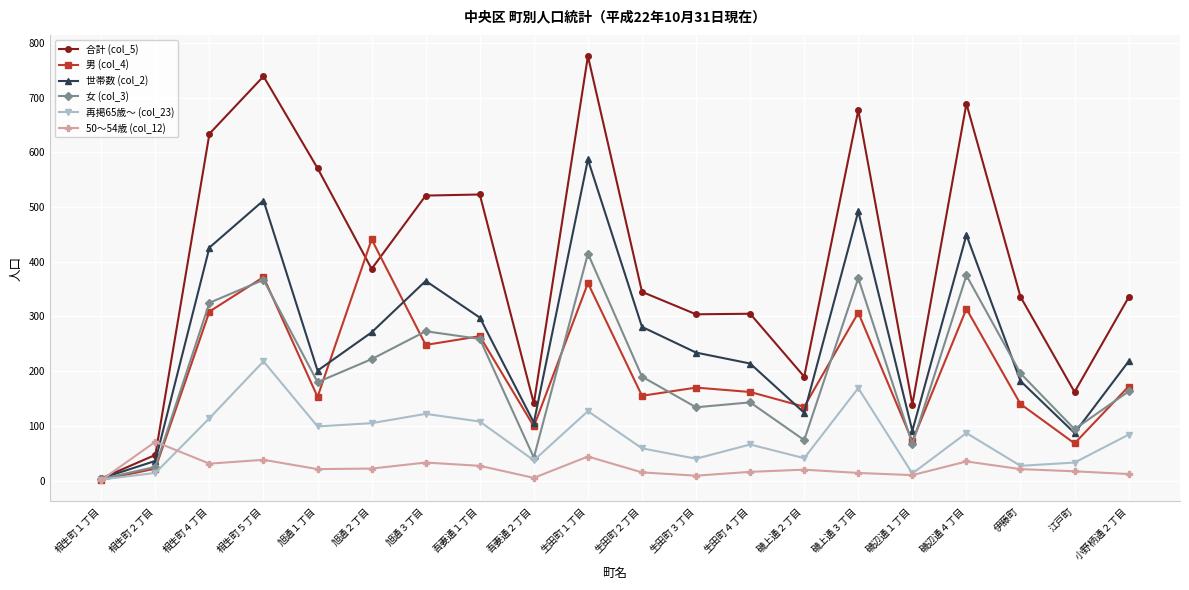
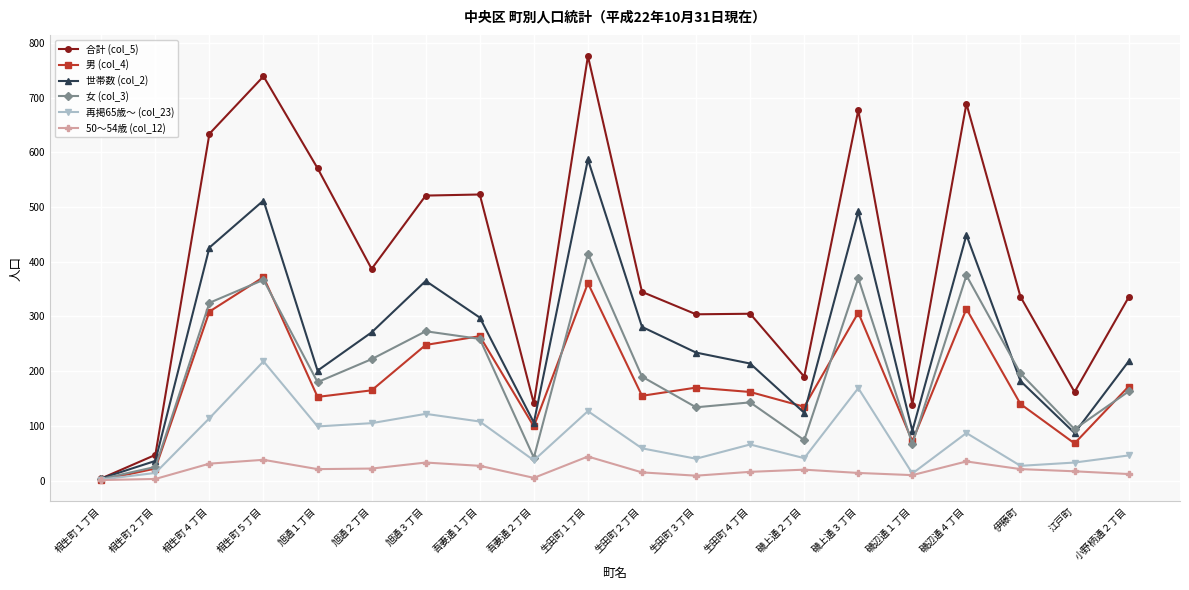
  {
    "合計 (col_5)": {
      "相生町２丁目": 50,
      "相生町４丁目": 630,
      "相生町５丁目": 740,
      "旭通１丁目": 570,
      "旭通２丁目": 390,
      "旭通３丁目": 520,
      "吾妻通１丁目": 520,
      "吾妻通２丁目": 140,
      "生田町１丁目": 780,
      "生田町２丁目": 350,
      "生田町３丁目": 300,
      "生田町４丁目": 310,
      "磯上通２丁目": 190,
      "磯上通３丁目": 680,
      "磯辺通１丁目": 140,
      "磯辺通４丁目": 690,
      "伊藤町": 340,
      "江戸町": 160,
      "小野柄通２丁目": 340
    },
    "男 (col_4)": {
      "相生町４丁目": 310,
      "相生町５丁目": 370,
      "旭通１丁目": 150,
-     "旭通２丁目": 440,
+     "旭通２丁目": 170,
      "旭通３丁目": 250,
      "吾妻通１丁目": 260,
      "吾妻通２丁目": 100,
      "生田町１丁目": 360,
      "生田町２丁目": 160,
      "生田町３丁目": 170,
      "生田町４丁目": 160,
      "磯上通２丁目": 140,
      "磯上通３丁目": 310,
      "磯辺通１丁目": 70,
      "磯辺通４丁目": 310,
      "伊藤町": 140,
      "江戸町": 70,
      "小野柄通２丁目": 170
    },
    "世帯数 (col_2)": {
      "相生町２丁目": 40,
      "相生町４丁目": 430,
      "相生町５丁目": 510,
      "旭通１丁目": 200,
      "旭通２丁目": 270,
      "旭通３丁目": 370,
      "吾妻通１丁目": 300,
      "吾妻通２丁目": 110,
      "生田町１丁目": 590,
      "生田町２丁目": 280,
      "生田町３丁目": 230,
      "生田町４丁目": 210,
      "磯上通２丁目": 120,
      "磯上通３丁目": 490,
      "磯辺通１丁目": 90,
      "磯辺通４丁目": 450,
      "伊藤町": 180,
      "江戸町": 90,
      "小野柄通２丁目": 220
    },
    "女 (col_3)": {
      "相生町４丁目": 330,
      "相生町５丁目": 370,
      "旭通１丁目": 180,
      "旭通２丁目": 220,
      "旭通３丁目": 270,
      "吾妻通１丁目": 260,
      "吾妻通２丁目": 40,
      "生田町１丁目": 420,
      "生田町２丁目": 190,
      "生田町３丁目": 130,
      "生田町４丁目": 140,
      "磯上通２丁目": 70,
      "磯上通３丁目": 370,
      "磯辺通１丁目": 70,
      "磯辺通４丁目": 380,
      "伊藤町": 200,
      "江戸町": 90,
      "小野柄通２丁目": 160
    },
    "再掲65歳～ (col_23)": {
      "相生町２丁目": 10,
      "相生町４丁目": 110,
      "相生町５丁目": 220,
      "旭通１丁目": 100,
      "旭通２丁目": 110,
      "旭通３丁目": 120,
      "吾妻通１丁目": 110,
      "吾妻通２丁目": 40,
      "生田町１丁目": 130,
      "生田町２丁目": 60,
      "生田町３丁目": 40,
      "生田町４丁目": 70,
      "磯上通２丁目": 40,
      "磯上通３丁目": 170,
      "磯辺通４丁目": 90,
      "伊藤町": 30,
      "江戸町": 30,
-     "小野柄通２丁目": 80
+     "小野柄通２丁目": 50
    },
    "50～54歳 (col_12)": {
-     "相生町２丁目": 70,
+     "相生町２丁目": 0,
      "相生町４丁目": 30,
      "相生町５丁目": 40,
      "旭通１丁目": 20,
      "旭通２丁目": 20,
      "旭通３丁目": 30,
      "吾妻通１丁目": 30,
      "吾妻通２丁目": 10,
      "生田町１丁目": 40,
      "生田町２丁目": 20,
      "生田町３丁目": 10,
      "生田町４丁目": 20,
      "磯上通２丁目": 20,
      "磯上通３丁目": 10,
      "磯辺通４丁目": 40,
      "伊藤町": 20,
      "江戸町": 20,
      "小野柄通２丁目": 10
    }
  }
